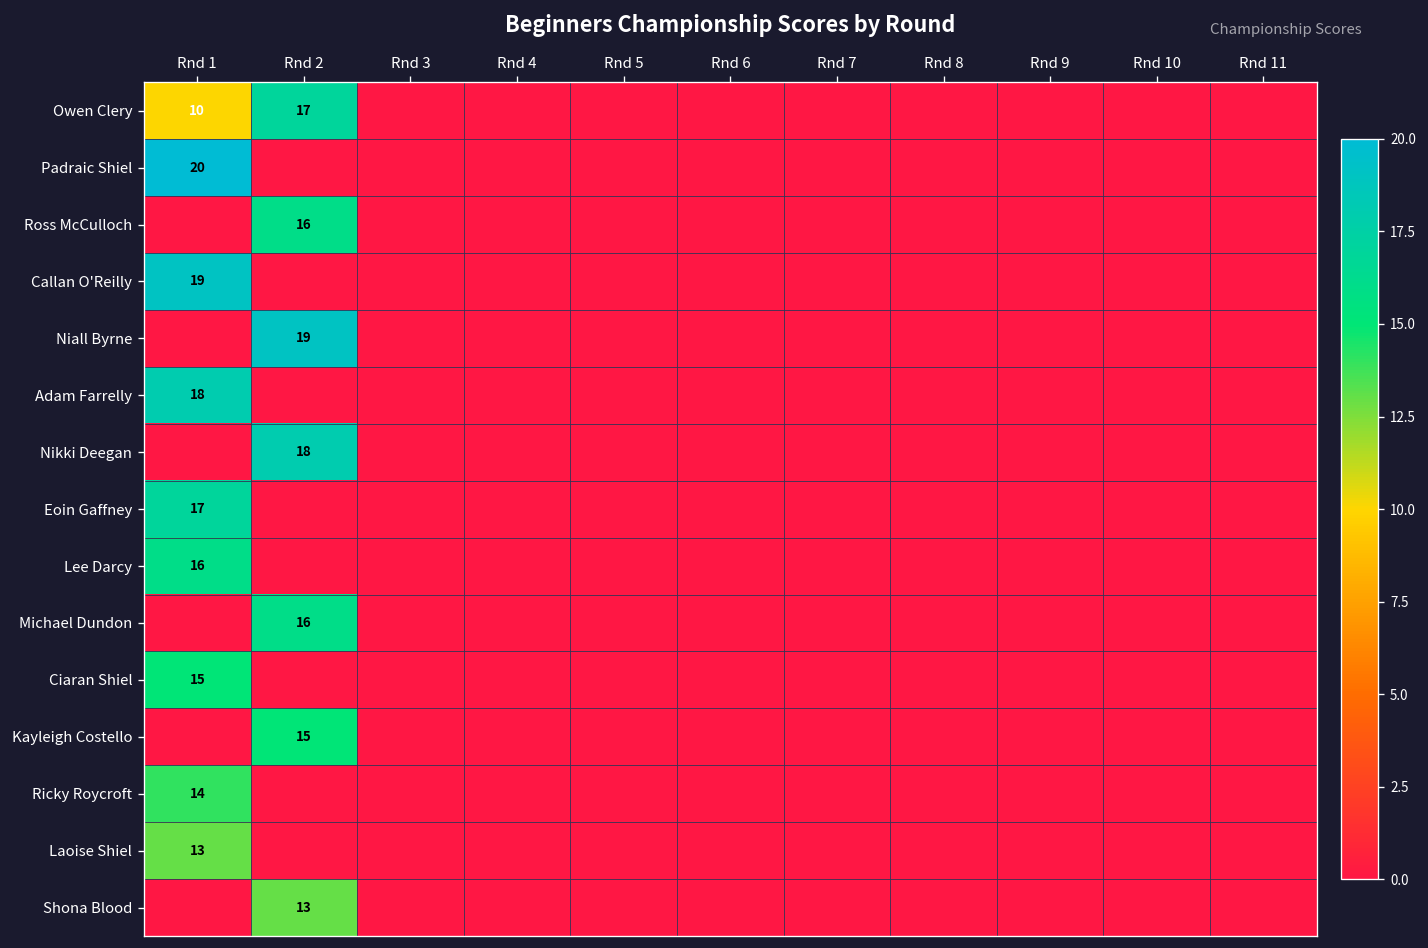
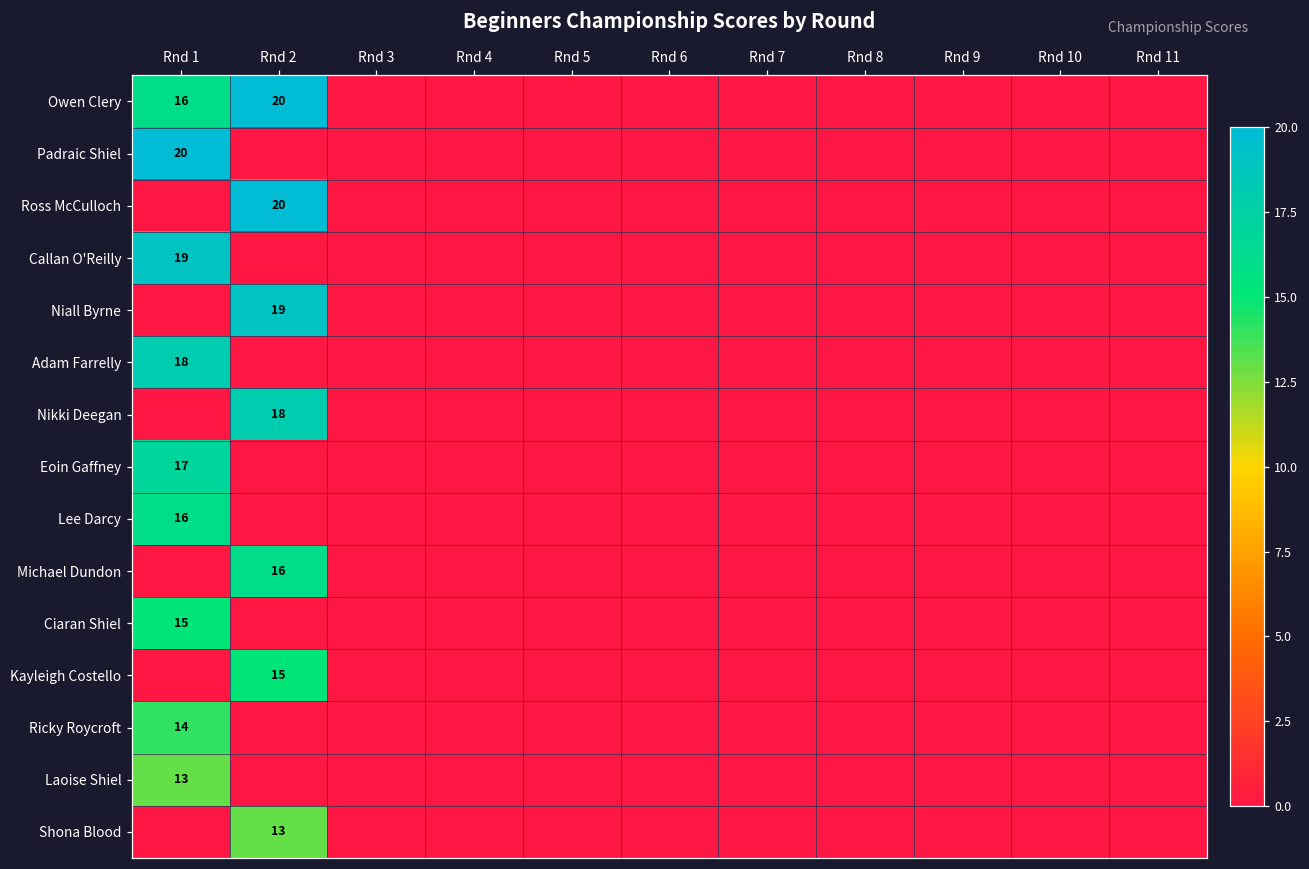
  {
    "Owen Clery": {
-     "Rnd 1": 10,
-     "Rnd 2": 17
+     "Rnd 1": 16,
+     "Rnd 2": 20
    },
    "Padraic Shiel": {
      "Rnd 1": 20
    },
    "Ross McCulloch": {
-     "Rnd 2": 16
+     "Rnd 2": 20
    },
    "Callan O'Reilly": {
      "Rnd 1": 19
    },
    "Niall Byrne": {
      "Rnd 2": 19
    },
    "Adam Farrelly": {
      "Rnd 1": 18
    },
    "Nikki Deegan": {
      "Rnd 2": 18
    },
    "Eoin Gaffney": {
      "Rnd 1": 17
    },
    "Lee Darcy": {
      "Rnd 1": 16
    },
    "Michael Dundon": {
      "Rnd 2": 16
    },
    "Ciaran Shiel": {
      "Rnd 1": 15
    },
    "Kayleigh Costello": {
      "Rnd 2": 15
    },
    "Ricky Roycroft": {
      "Rnd 1": 14
    },
    "Laoise Shiel": {
      "Rnd 1": 13
    },
    "Shona Blood": {
      "Rnd 2": 13
    }
  }
